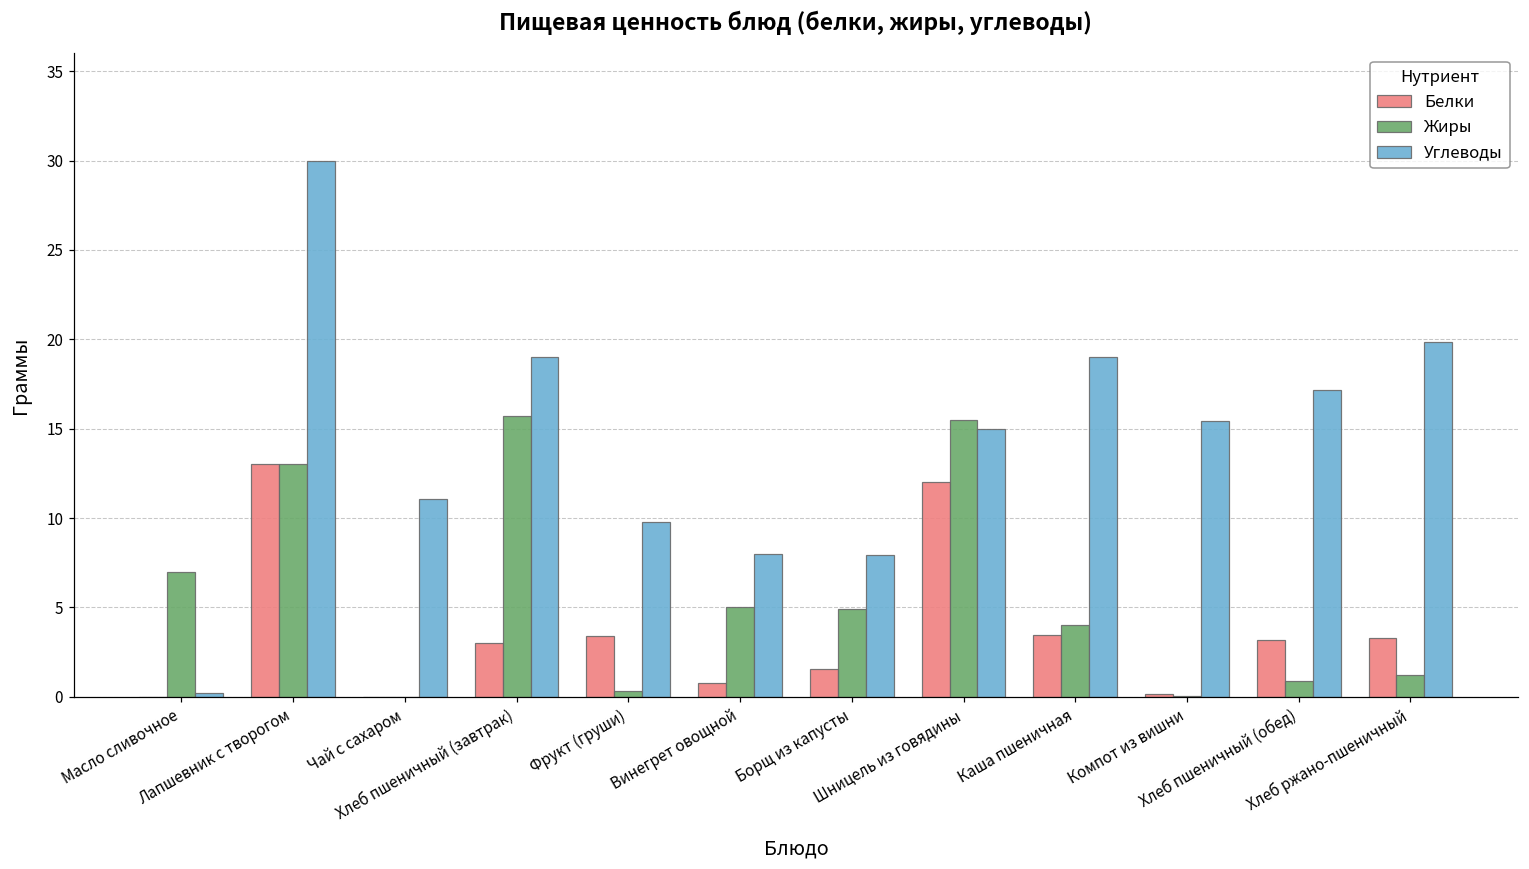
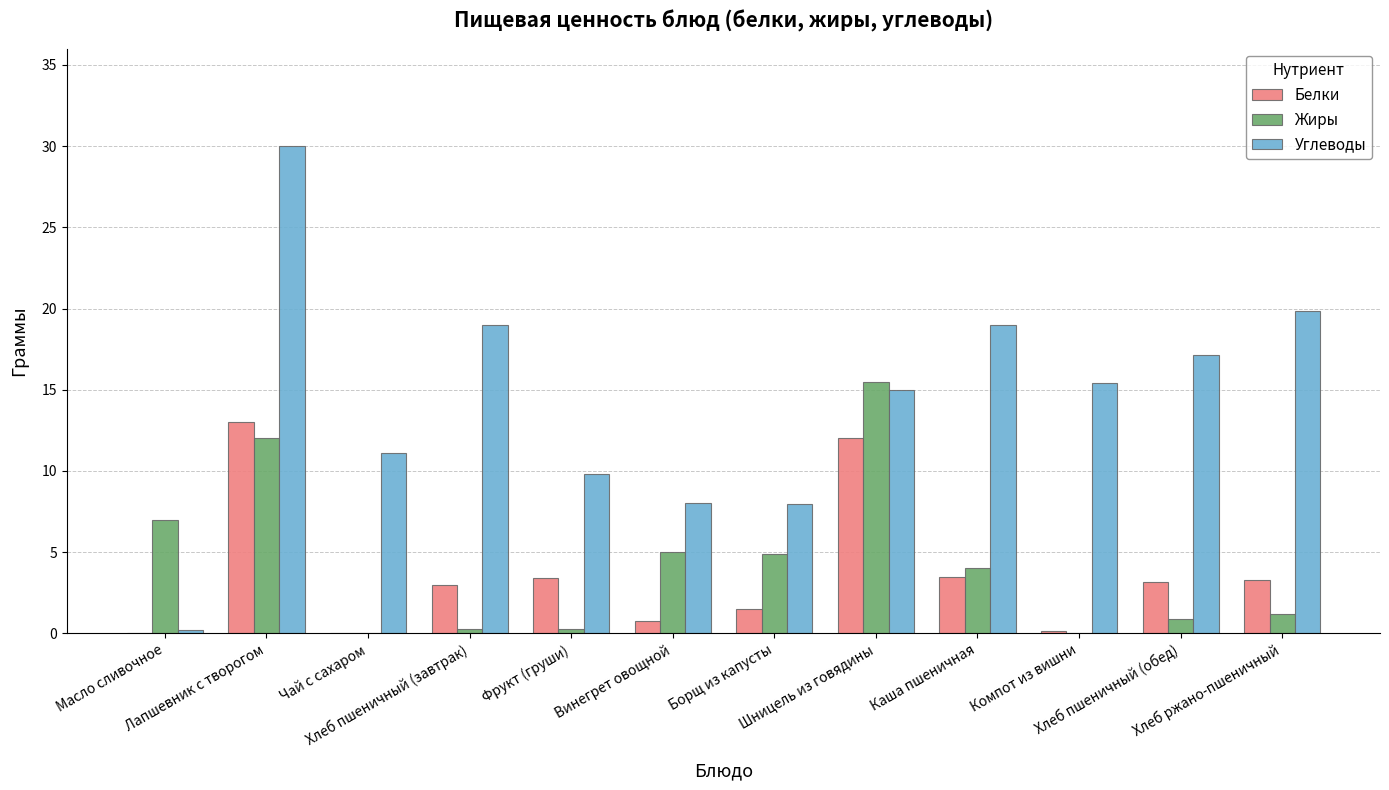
  {
    "Белки": {
      "Масло сливочное": 0.0,
      "Лапшевник с творогом": 13.0,
      "Чай с сахаром": 0.0,
      "Хлеб пшеничный (завтрак)": 3.0,
      "Фрукт (груши)": 3.4,
      "Винегрет овощной": 0.8,
      "Борщ из капусты": 1.5,
      "Шницель из говядины": 12.0,
      "Каша пшеничная": 3.5,
      "Компот из вишни": 0.2,
      "Хлеб пшеничный (обед)": 3.2,
      "Хлеб ржано-пшеничный": 3.3
    },
    "Жиры": {
      "Масло сливочное": 7.0,
-     "Лапшевник с творогом": 13,
+     "Лапшевник с творогом": 12,
      "Чай с сахаром": 0.0,
-     "Хлеб пшеничный (завтрак)": 15.7,
+     "Хлеб пшеничный (завтрак)": 0.3,
      "Фрукт (груши)": 0.3,
      "Винегрет овощной": 5.0,
      "Борщ из капусты": 4.9,
      "Шницель из говядины": 15.5,
      "Каша пшеничная": 4.0,
      "Хлеб пшеничный (обед)": 0.9,
      "Хлеб ржано-пшеничный": 1.2
    },
    "Углеводы": {
      "Масло сливочное": 0.2,
      "Лапшевник с творогом": 30.0,
      "Чай с сахаром": 11.1,
      "Хлеб пшеничный (завтрак)": 19.0,
      "Фрукт (груши)": 9.8,
      "Винегрет овощной": 8.0,
      "Борщ из капусты": 7.9,
      "Шницель из говядины": 15.0,
      "Каша пшеничная": 19.0,
      "Компот из вишни": 15.4,
      "Хлеб пшеничный (обед)": 17.1,
      "Хлеб ржано-пшеничный": 19.8
    }
  }
